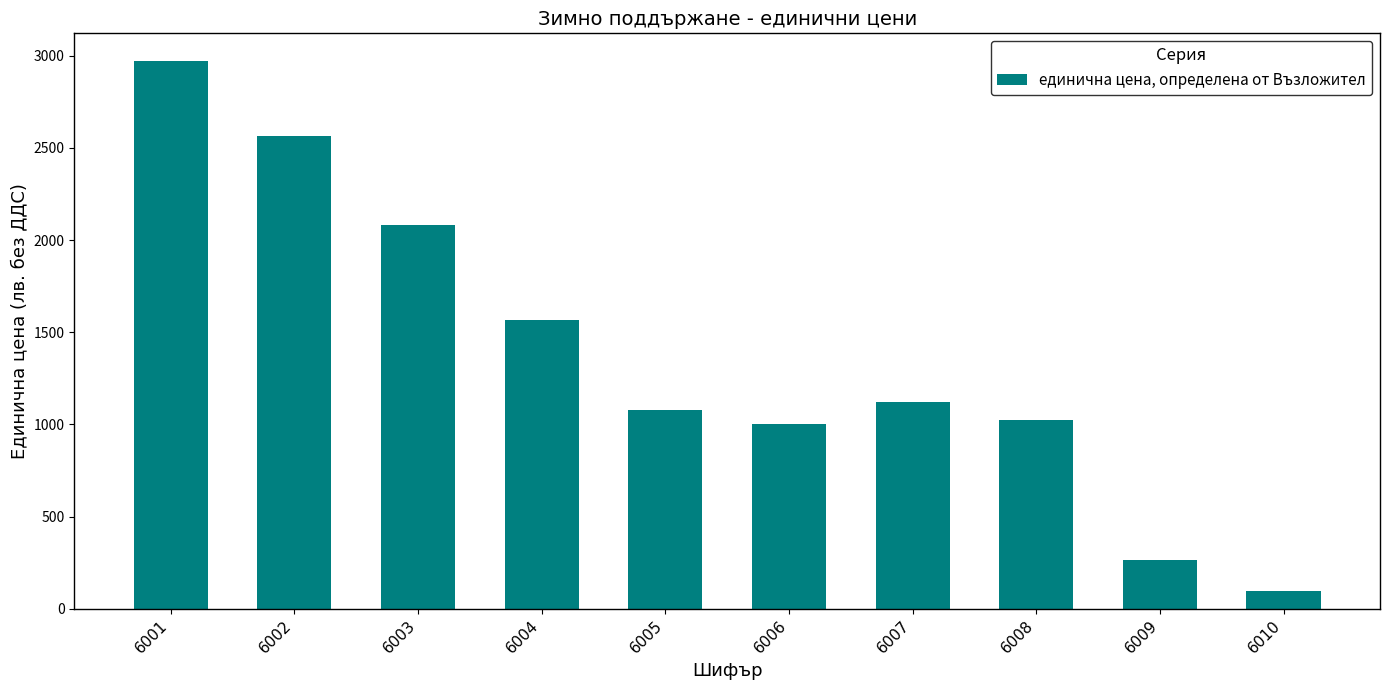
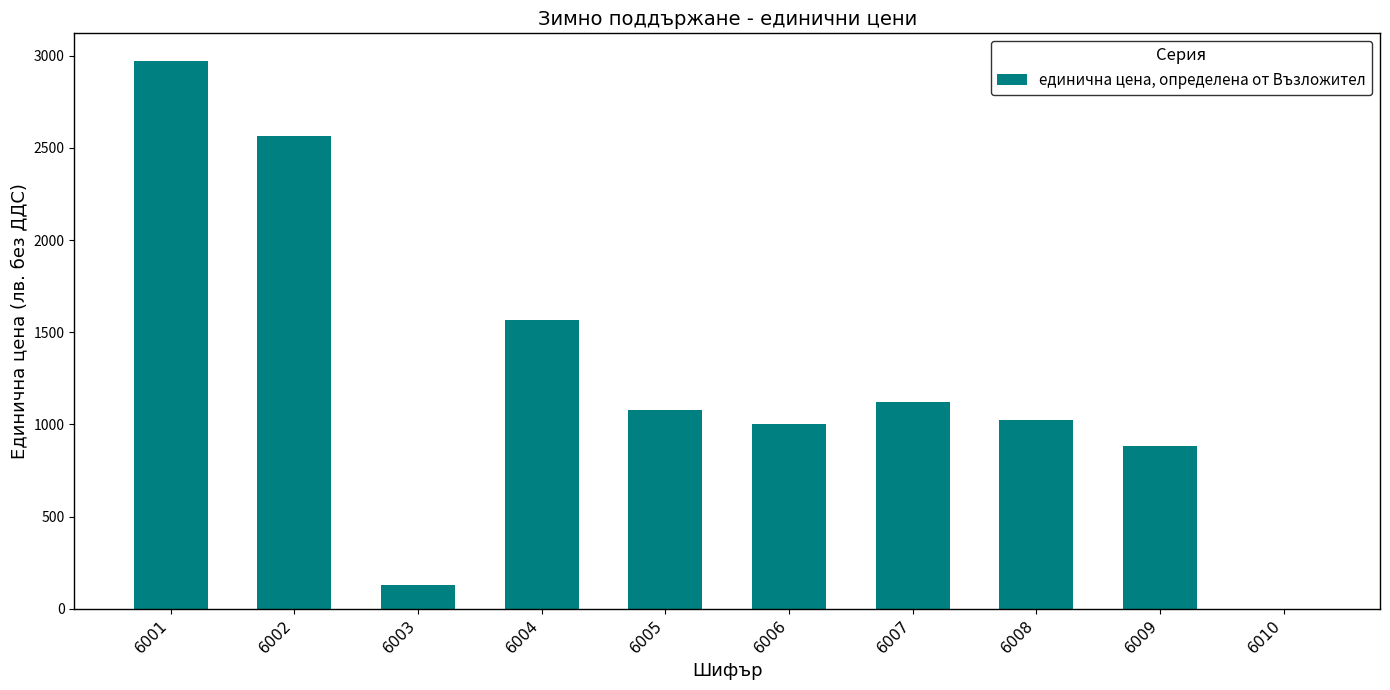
  {
    "6001": 2970,
    "6002": 2570,
-   "6003": 2080,
+   "6003": 130,
    "6004": 1570,
    "6005": 1080,
    "6006": 1000,
    "6007": 1120,
    "6008": 1020,
-   "6009": 260,
-   "6010": 100
+   "6009": 880,
+   "6010": 0
  }
